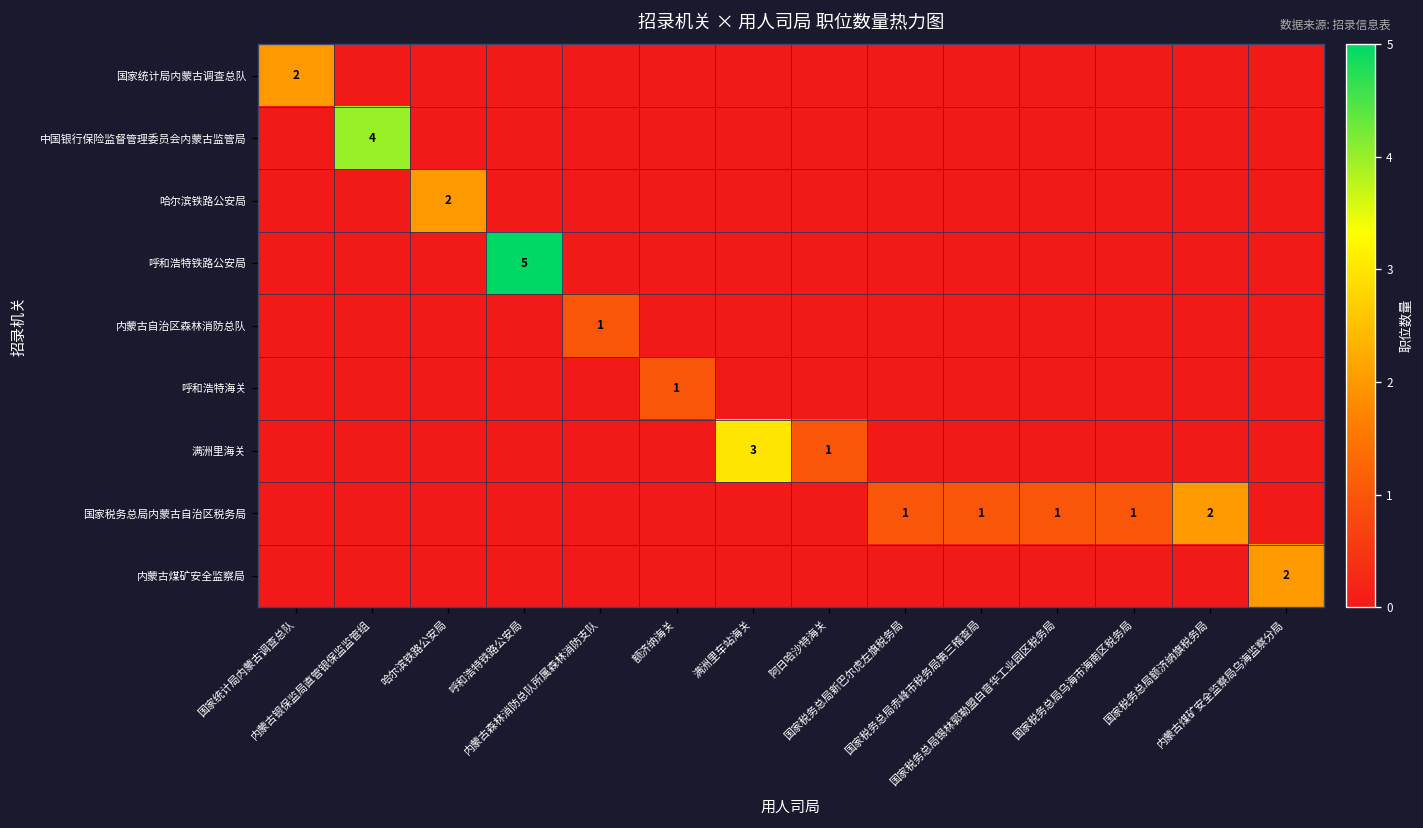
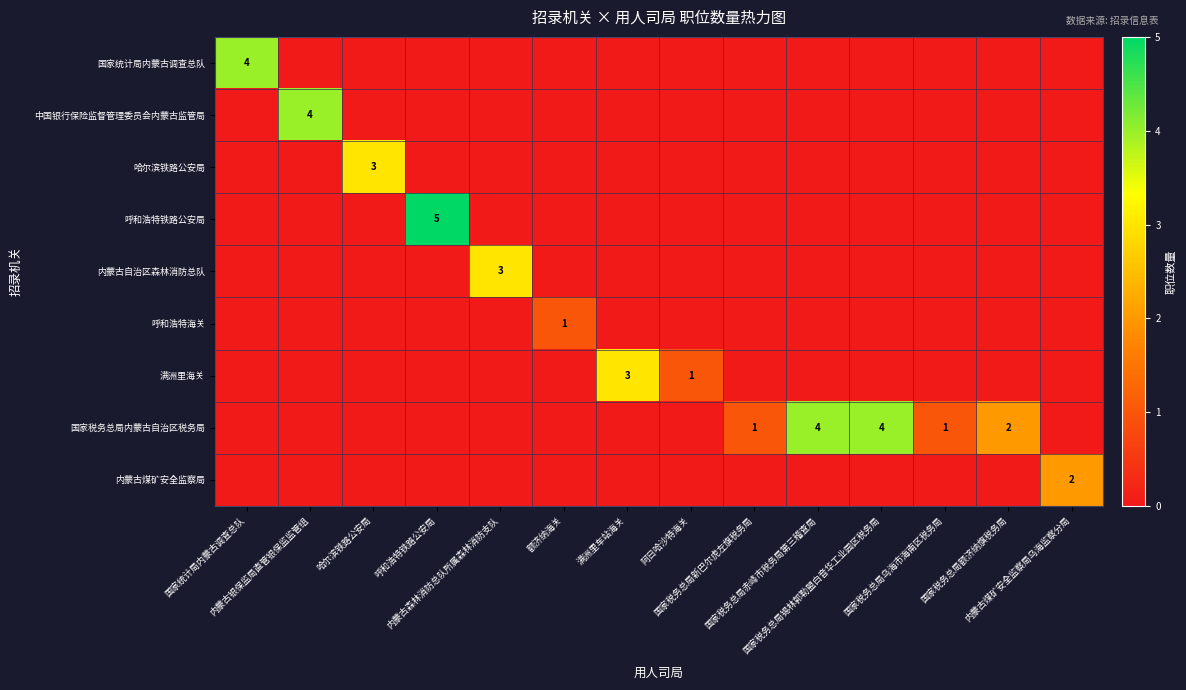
  {
    "国家统计局内蒙古调查总队": {
-     "国家统计局内蒙古调查总队": 2
+     "国家统计局内蒙古调查总队": 4
    },
    "中国银行保险监督管理委员会内蒙古监管局": {
      "内蒙古银保监局直管银保监监管组": 4
    },
    "哈尔滨铁路公安局": {
-     "哈尔滨铁路公安局": 2
+     "哈尔滨铁路公安局": 3
    },
    "呼和浩特铁路公安局": {
      "呼和浩特铁路公安局": 5
    },
    "内蒙古自治区森林消防总队": {
-     "内蒙古森林消防总队所属森林消防支队": 1
+     "内蒙古森林消防总队所属森林消防支队": 3
    },
    "呼和浩特海关": {
      "额济纳海关": 1
    },
    "满洲里海关": {
      "满洲里车站海关": 3,
      "阿日哈沙特海关": 1
    },
    "国家税务总局内蒙古自治区税务局": {
      "国家税务总局新巴尔虎左旗税务局": 1,
-     "国家税务总局赤峰市税务局第三稽查局": 1,
-     "国家税务总局锡林郭勒盟白音华工业园区税务局": 1,
+     "国家税务总局赤峰市税务局第三稽查局": 4,
+     "国家税务总局锡林郭勒盟白音华工业园区税务局": 4,
      "国家税务总局乌海市海南区税务局": 1,
      "国家税务总局额济纳旗税务局": 2
    },
    "内蒙古煤矿安全监察局": {
      "内蒙古煤矿安全监察局乌海监察分局": 2
    }
  }
